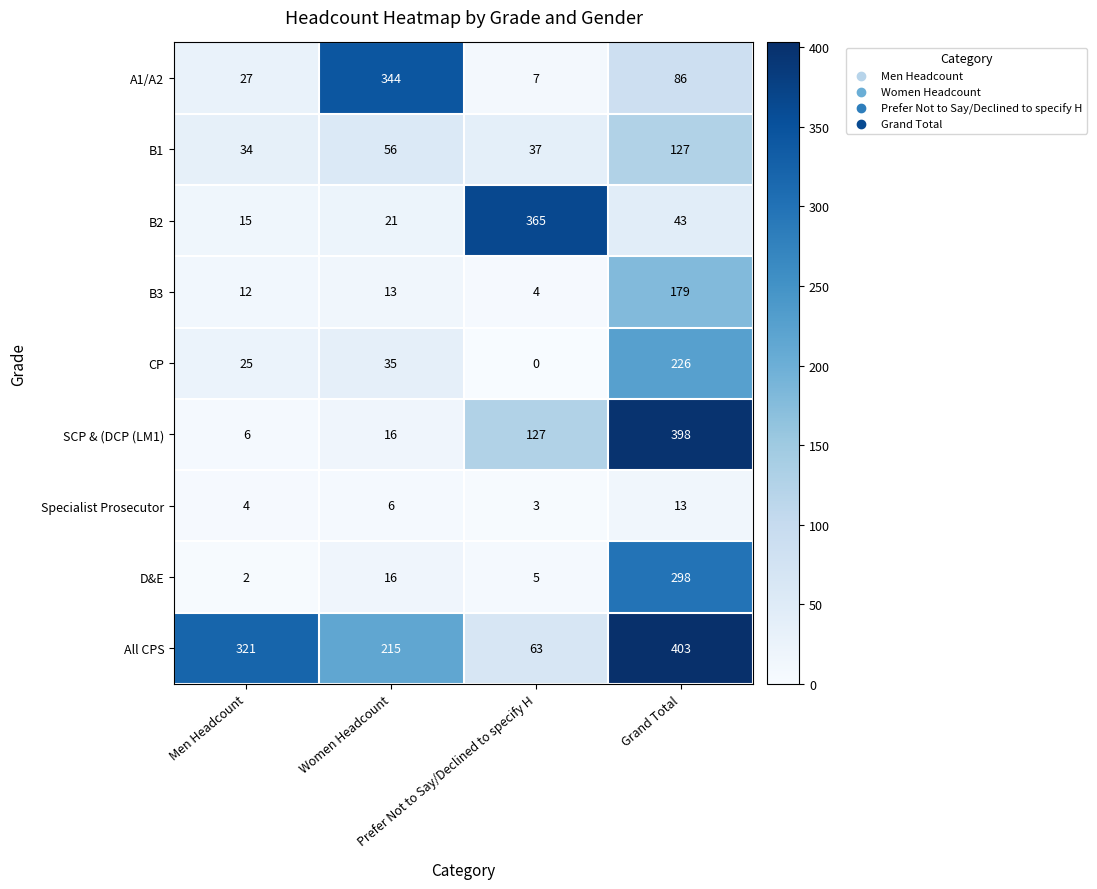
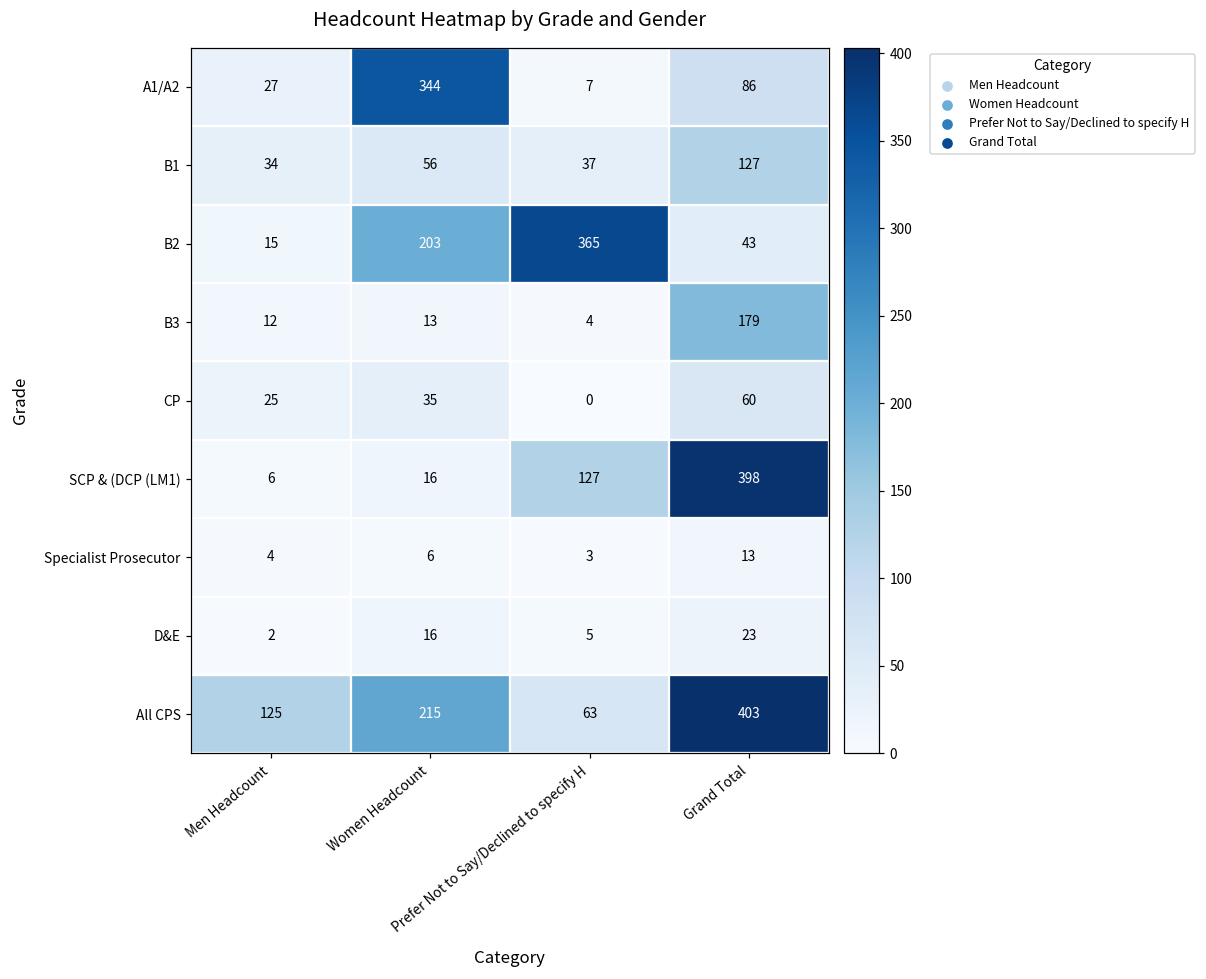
  {
    "A1/A2": {
      "Men Headcount": 27,
      "Women Headcount": 344,
      "Prefer Not to Say/Declined to specify H": 7,
      "Grand Total": 86
    },
    "B1": {
      "Men Headcount": 34,
      "Women Headcount": 56,
      "Prefer Not to Say/Declined to specify H": 37,
      "Grand Total": 127
    },
    "B2": {
      "Men Headcount": 15,
-     "Women Headcount": 21,
+     "Women Headcount": 203,
      "Prefer Not to Say/Declined to specify H": 365,
      "Grand Total": 43
    },
    "B3": {
      "Men Headcount": 12,
      "Women Headcount": 13,
      "Prefer Not to Say/Declined to specify H": 4,
      "Grand Total": 179
    },
    "CP": {
      "Men Headcount": 25,
      "Women Headcount": 35,
      "Prefer Not to Say/Declined to specify H": 0,
-     "Grand Total": 226
+     "Grand Total": 60
    },
    "SCP & (DCP (LM1)": {
      "Men Headcount": 6,
      "Women Headcount": 16,
      "Prefer Not to Say/Declined to specify H": 127,
      "Grand Total": 398
    },
    "Specialist Prosecutor": {
      "Men Headcount": 4,
      "Women Headcount": 6,
      "Prefer Not to Say/Declined to specify H": 3,
      "Grand Total": 13
    },
    "D&E": {
      "Men Headcount": 2,
      "Women Headcount": 16,
      "Prefer Not to Say/Declined to specify H": 5,
-     "Grand Total": 298
+     "Grand Total": 23
    },
    "All CPS": {
-     "Men Headcount": 321,
+     "Men Headcount": 125,
      "Women Headcount": 215,
      "Prefer Not to Say/Declined to specify H": 63,
      "Grand Total": 403
    }
  }
